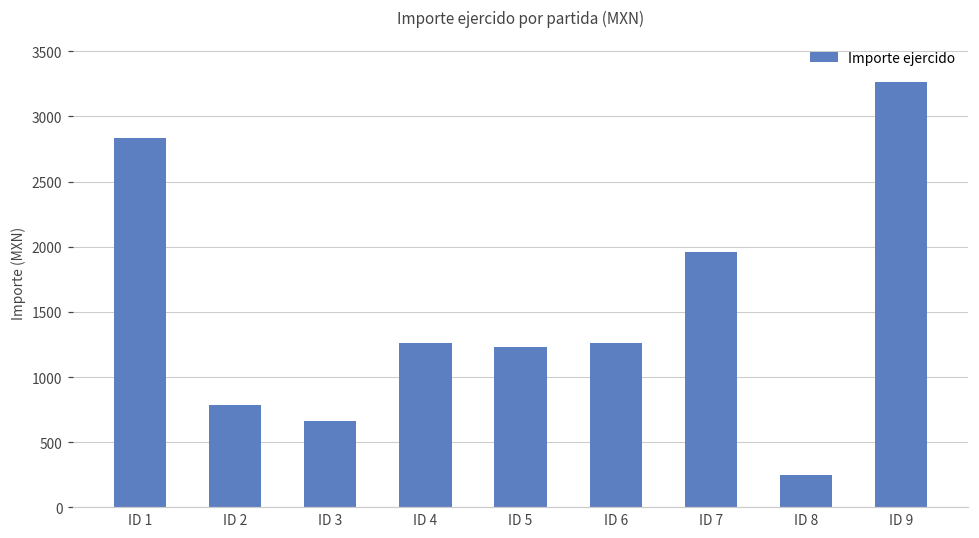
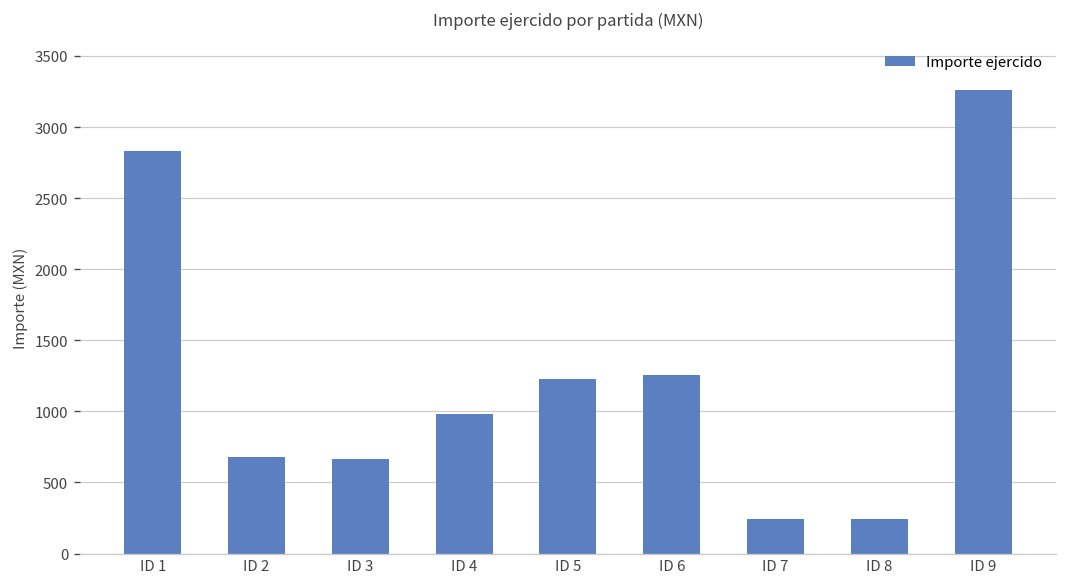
  {
    "ID 1": 2830,
-   "ID 2": 790,
+   "ID 2": 680,
    "ID 3": 660,
-   "ID 4": 1260,
+   "ID 4": 980,
    "ID 5": 1230,
    "ID 6": 1260,
-   "ID 7": 1960,
+   "ID 7": 250,
    "ID 8": 250,
    "ID 9": 3260
  }
